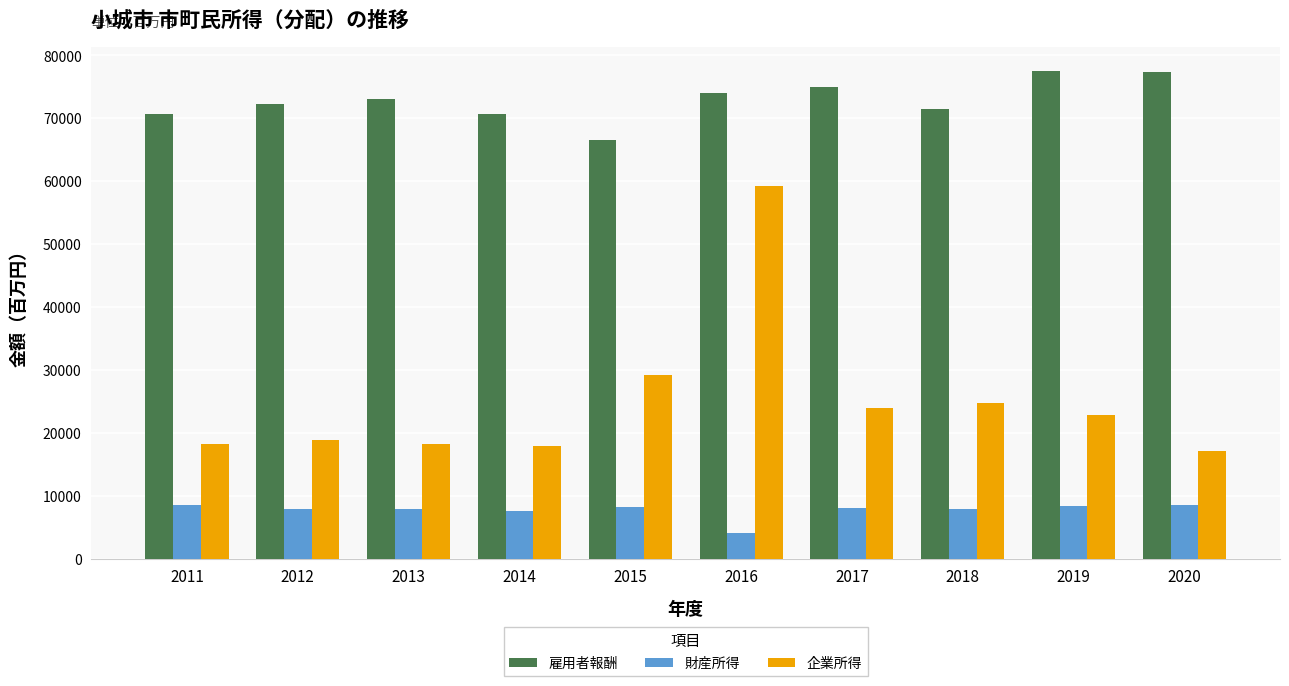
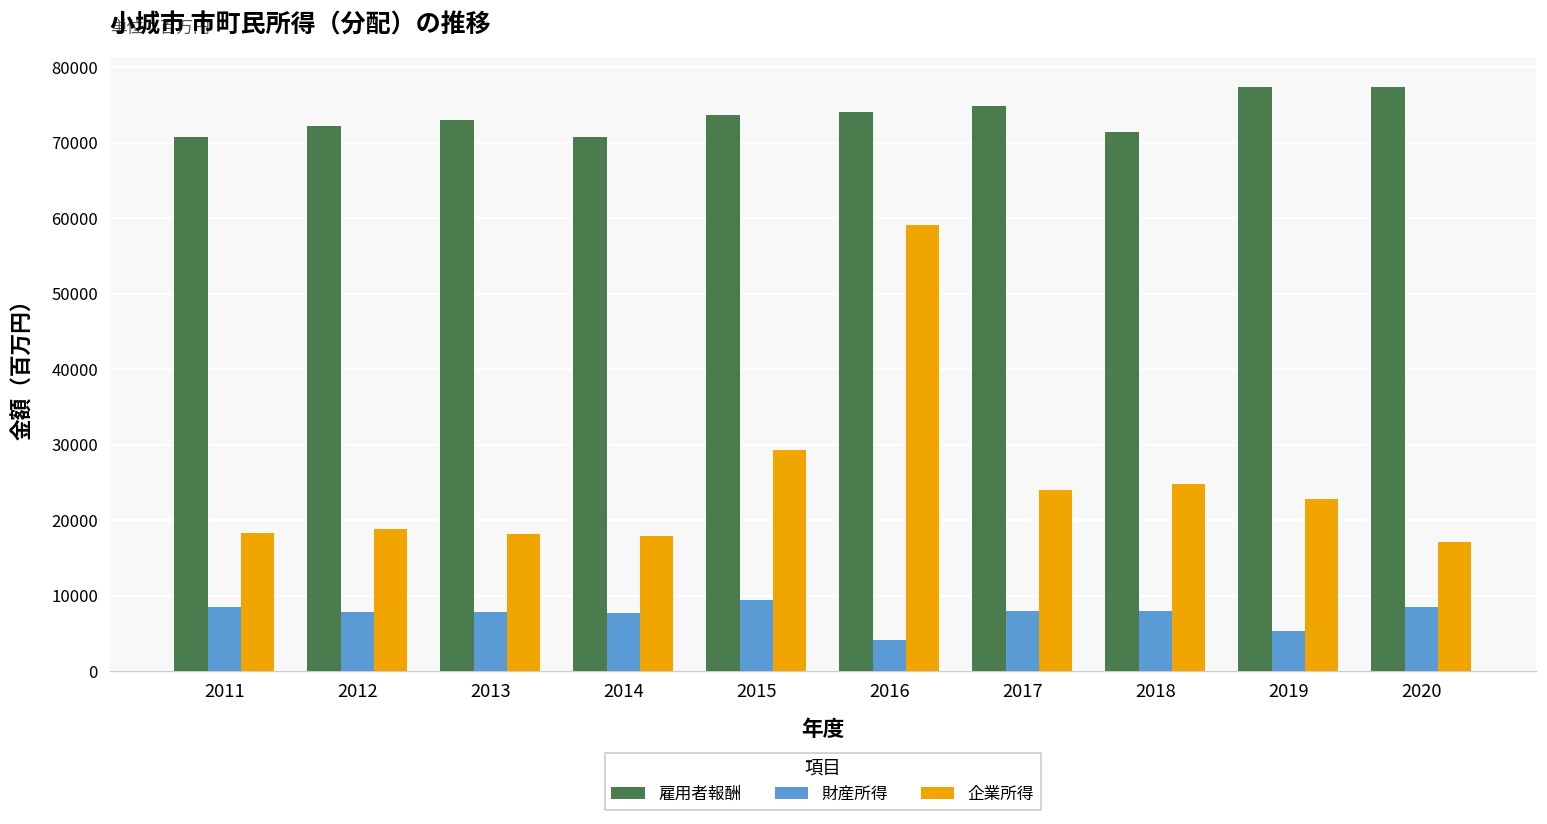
  {
    "雇用者報酬": {
      "2011": 71000,
      "2012": 72000,
      "2013": 73000,
      "2014": 71000,
-     "2015": 66000,
+     "2015": 74000,
      "2016": 74000,
      "2017": 75000,
      "2018": 71000,
      "2019": 77000,
      "2020": 77000
    },
    "財産所得": {
      "2011": 8000,
      "2012": 8000,
      "2013": 8000,
      "2014": 8000,
-     "2015": 8000,
+     "2015": 9000,
      "2016": 4000,
      "2017": 8000,
      "2018": 8000,
-     "2019": 8000,
+     "2019": 5000,
      "2020": 9000
    },
    "企業所得": {
      "2011": 18000,
      "2012": 19000,
      "2013": 18000,
      "2014": 18000,
      "2015": 29000,
      "2016": 59000,
      "2017": 24000,
      "2018": 25000,
      "2019": 23000,
      "2020": 17000
    }
  }
